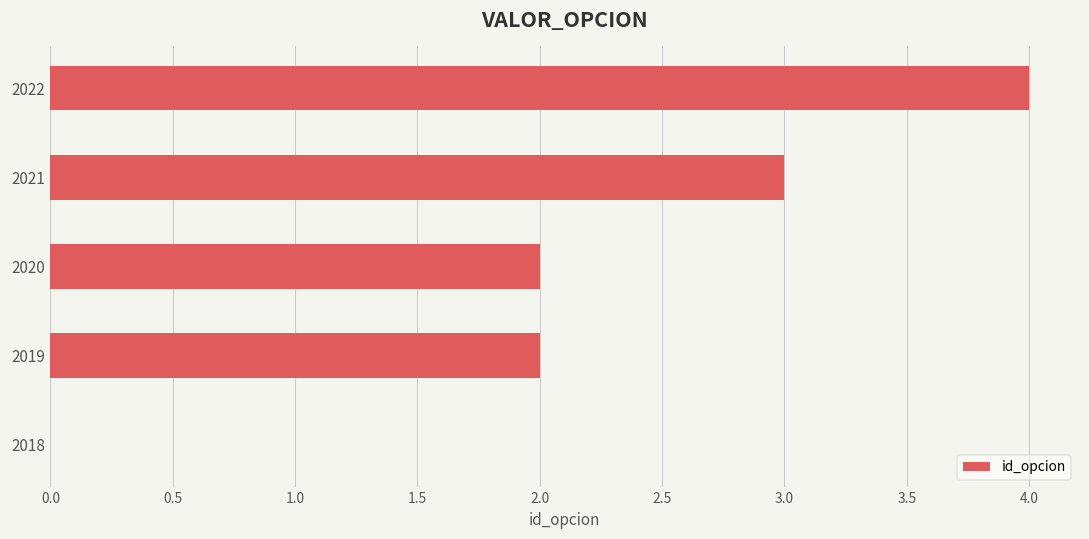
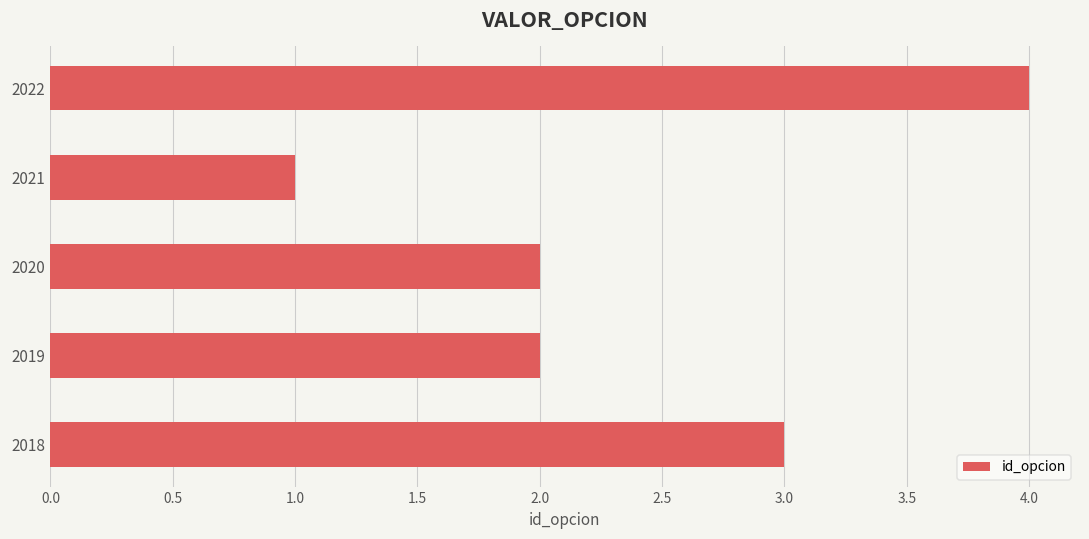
  {
    "2022": 4,
-   "2021": 3,
+   "2021": 1,
    "2020": 2,
    "2019": 2,
-   "2018": 0
+   "2018": 3
  }
